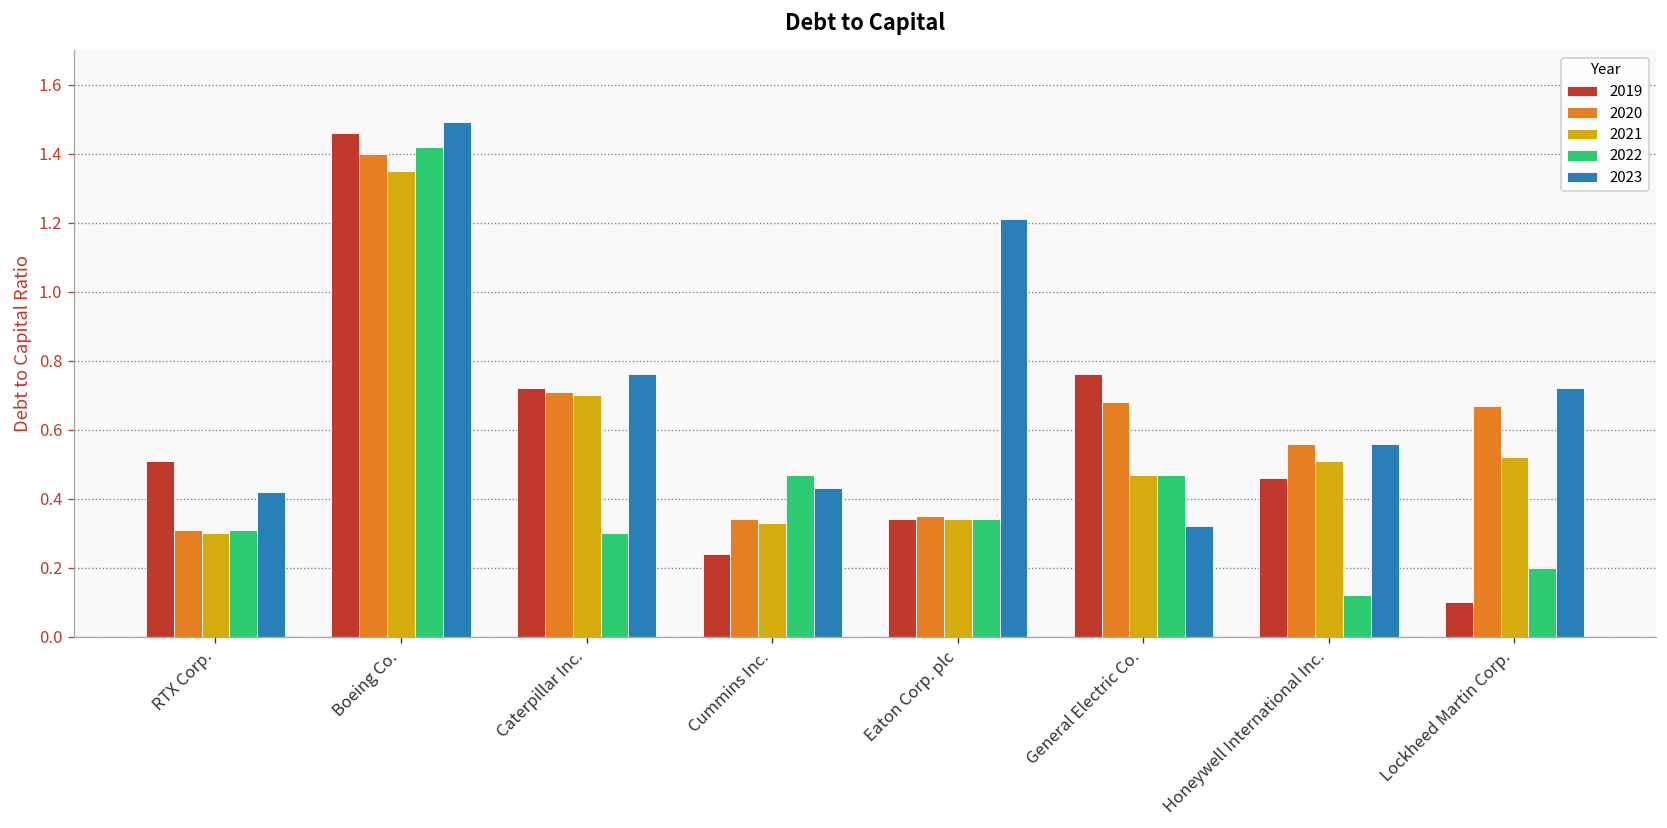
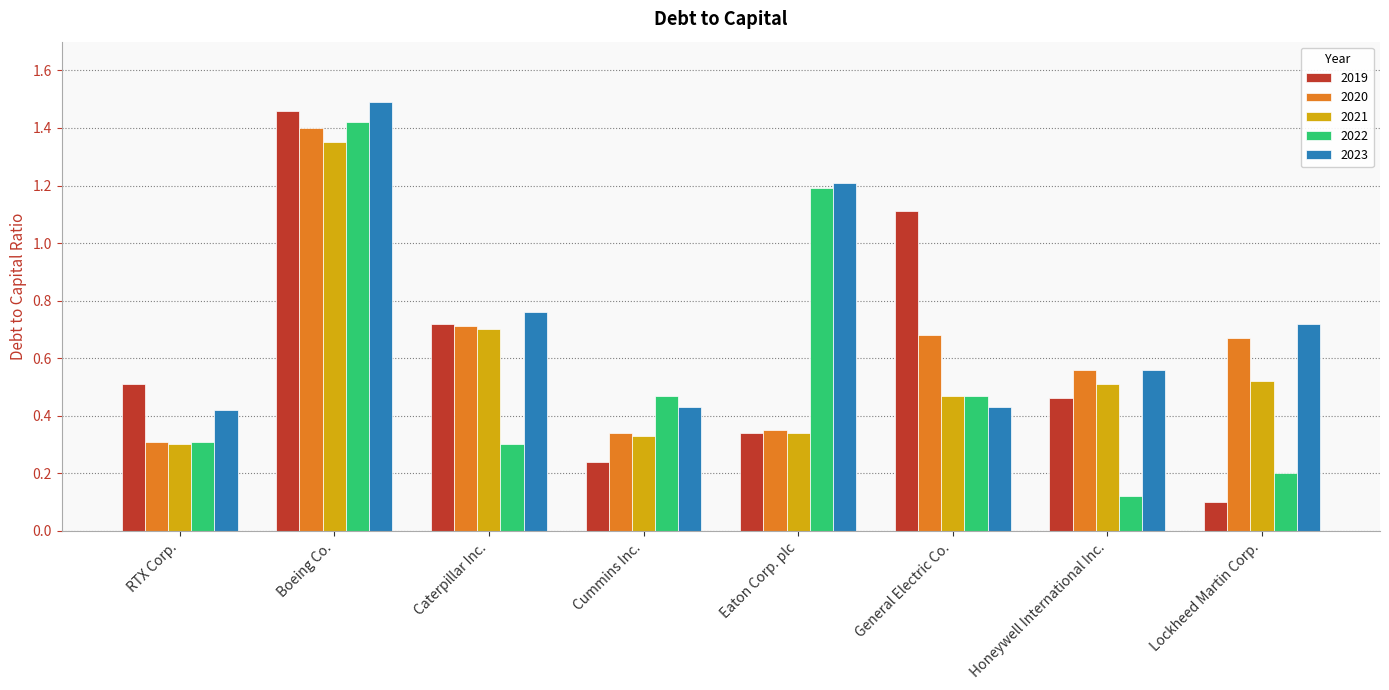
  {
    "2019": {
      "RTX Corp.": 0.51,
      "Boeing Co.": 1.46,
      "Caterpillar Inc.": 0.72,
      "Cummins Inc.": 0.24,
      "Eaton Corp. plc": 0.34,
-     "General Electric Co.": 0.76,
+     "General Electric Co.": 1.11,
      "Honeywell International Inc.": 0.46,
      "Lockheed Martin Corp.": 0.10
    },
    "2022": {
      "RTX Corp.": 0.31,
      "Boeing Co.": 1.42,
      "Caterpillar Inc.": 0.30,
      "Cummins Inc.": 0.47,
-     "Eaton Corp. plc": 0.34,
+     "Eaton Corp. plc": 1.19,
      "General Electric Co.": 0.47,
      "Honeywell International Inc.": 0.12,
      "Lockheed Martin Corp.": 0.20
    },
    "2023": {
      "RTX Corp.": 0.42,
      "Boeing Co.": 1.49,
      "Caterpillar Inc.": 0.76,
      "Cummins Inc.": 0.43,
      "Eaton Corp. plc": 1.21,
-     "General Electric Co.": 0.32,
+     "General Electric Co.": 0.43,
      "Honeywell International Inc.": 0.56,
      "Lockheed Martin Corp.": 0.72
    }
  }
